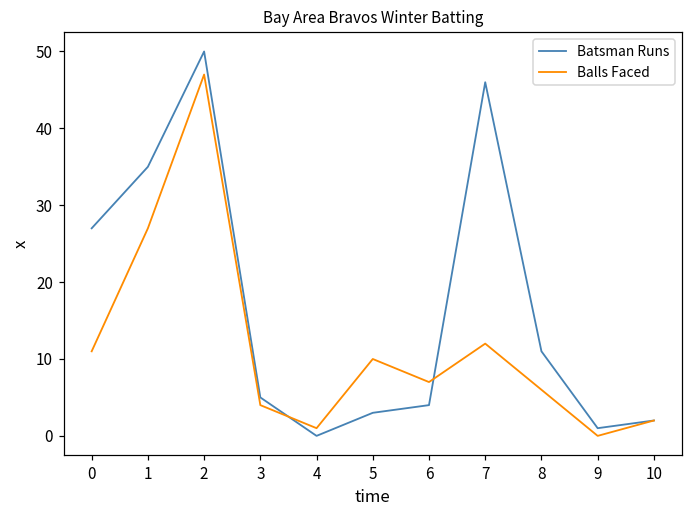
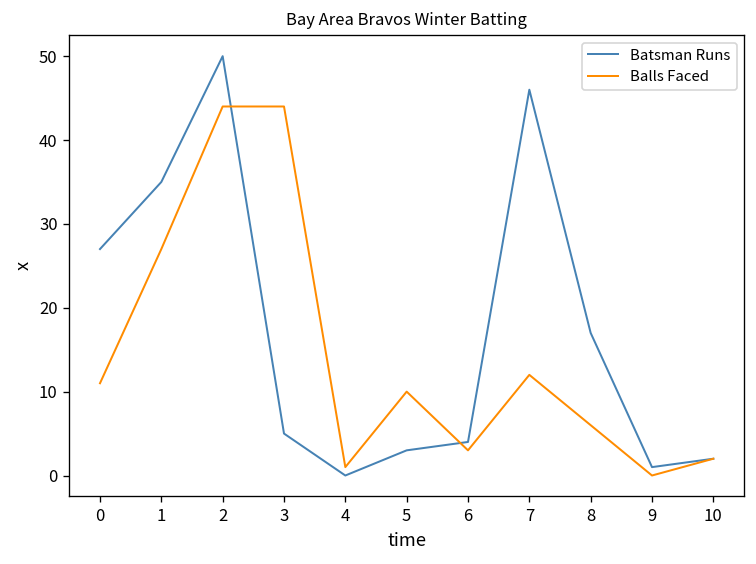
  {
    "Batsman Runs": {
      "0": 27,
      "1": 35,
      "2": 50,
      "3": 5,
      "4": 0,
      "5": 3,
      "6": 4,
      "7": 46,
-     "8": 11,
+     "8": 17,
      "9": 1
    },
    "Balls Faced": {
      "0": 11,
      "1": 27,
-     "2": 47,
-     "3": 4,
+     "2": 44,
+     "3": 44,
      "4": 1,
      "5": 10,
-     "6": 7,
+     "6": 3,
      "7": 12,
      "8": 6,
      "9": 0
    }
  }
